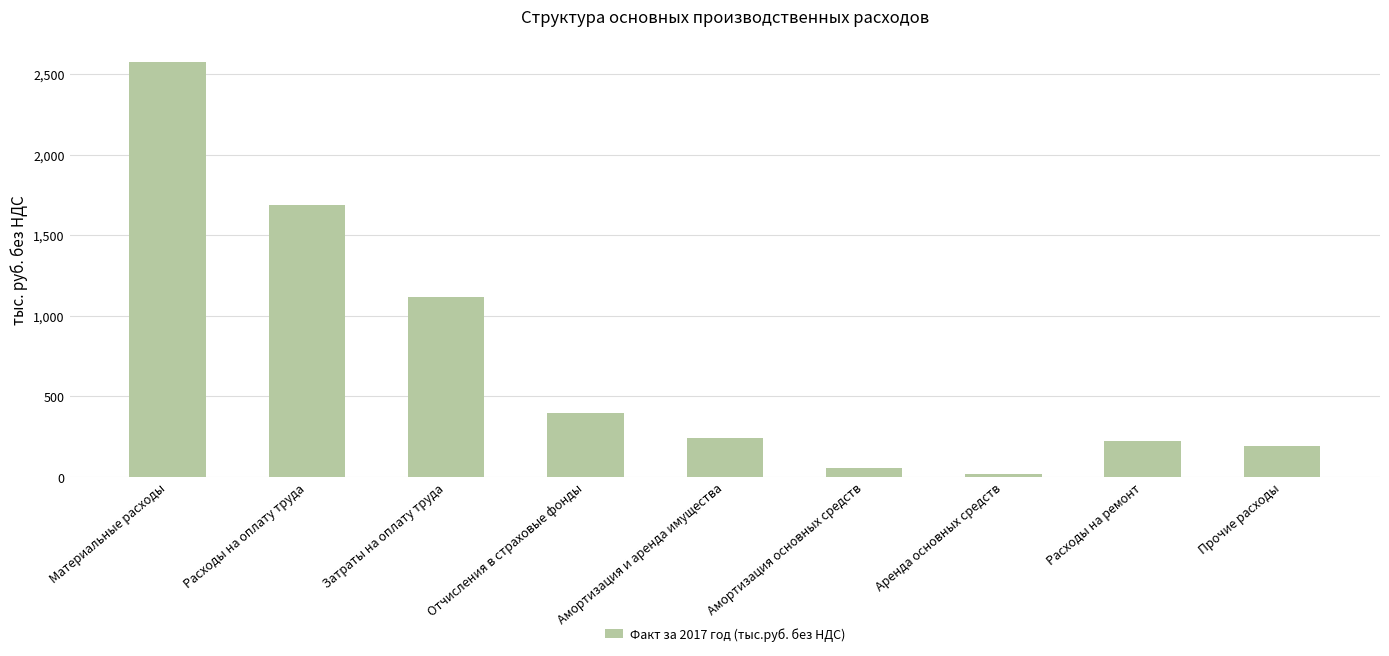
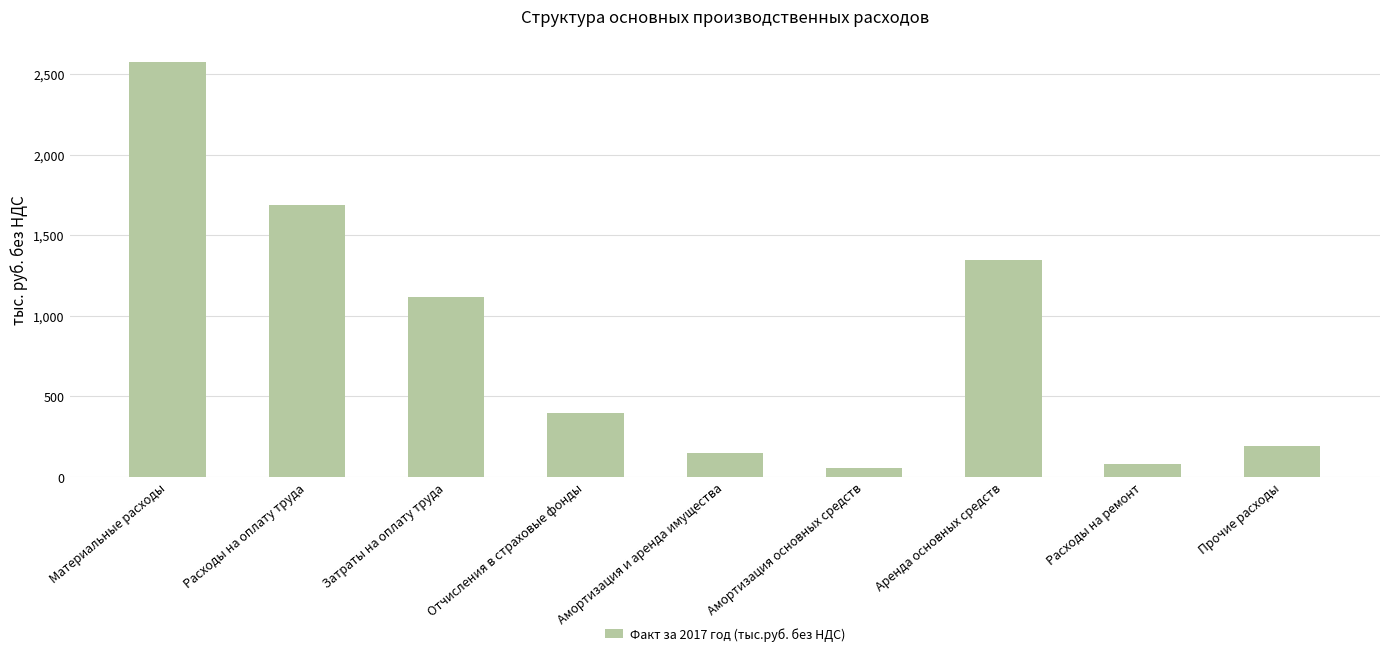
  {
    "Материальные расходы": "2,570",
    "Расходы на оплату труда": "1,690",
    "Затраты на оплату труда": "1,120",
    "Отчисления в страховые фонды": "390",
-   "Амортизация и аренда имущества": "240",
+   "Амортизация и аренда имущества": "150",
    "Амортизация основных средств": "60",
-   "Аренда основных средств": "20",
-   "Расходы на ремонт": "230",
+   "Аренда основных средств": "1,350",
+   "Расходы на ремонт": "80",
    "Прочие расходы": "190"
  }
